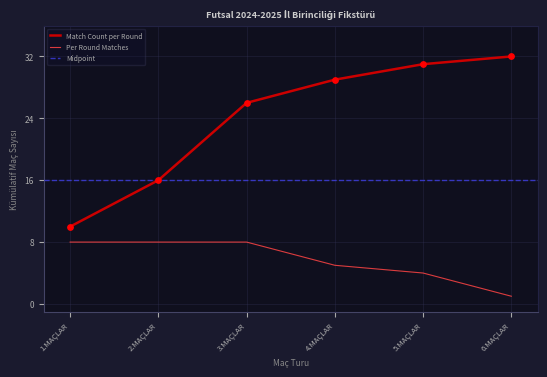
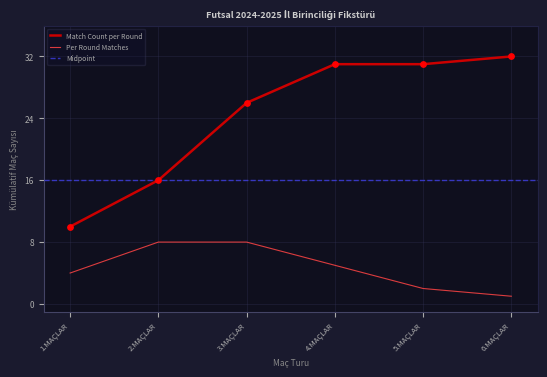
  {
    "Match Count per Round": {
      "1.MAÇLAR": 10,
      "2.MAÇLAR": 16,
      "3.MAÇLAR": 26,
-     "4.MAÇLAR": 29,
+     "4.MAÇLAR": 31,
      "5.MAÇLAR": 31,
      "6.MAÇLAR": 32
    },
    "Per Round Matches": {
-     "1.MAÇLAR": 8,
+     "1.MAÇLAR": 4,
      "2.MAÇLAR": 8,
      "3.MAÇLAR": 8,
      "4.MAÇLAR": 5,
-     "5.MAÇLAR": 4,
+     "5.MAÇLAR": 2,
      "6.MAÇLAR": 1
    }
  }
